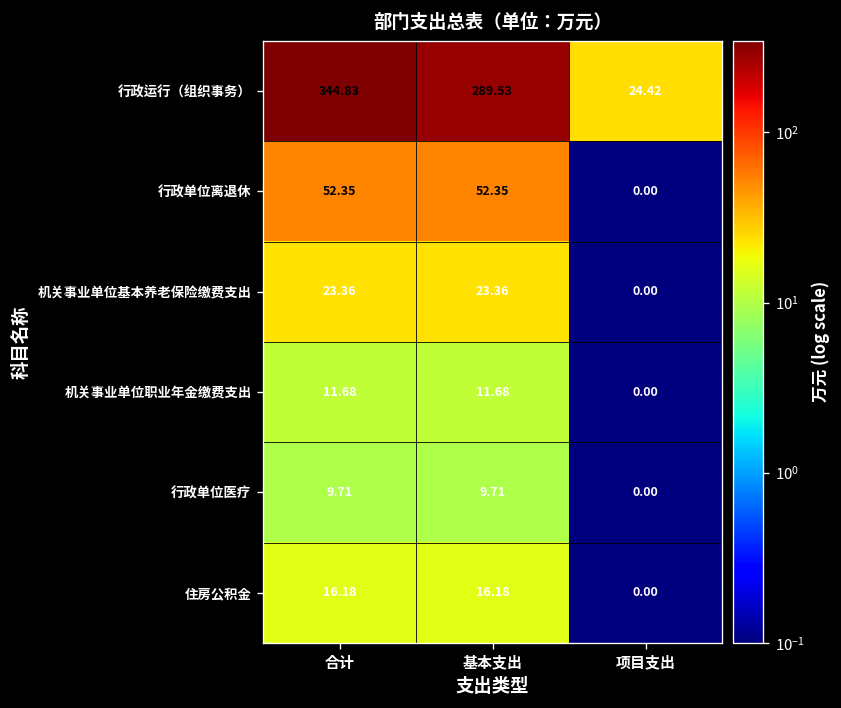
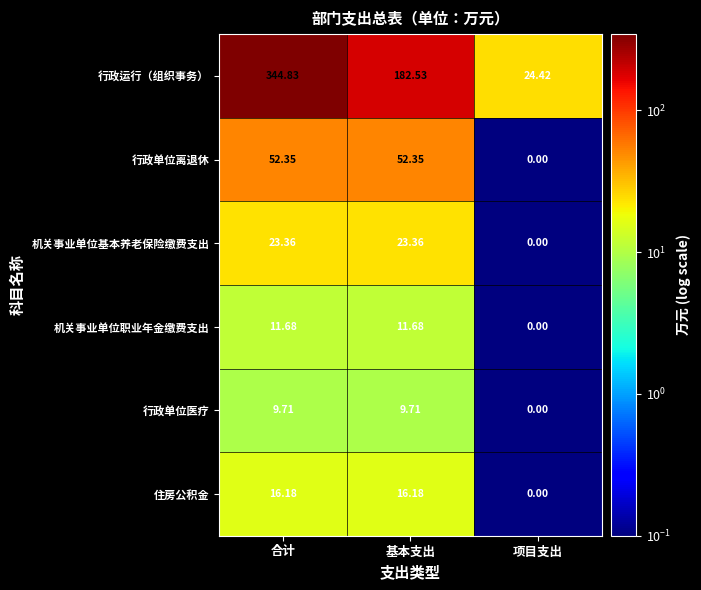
  {
    "行政运行（组织事务）": {
      "合计": 344.83,
-     "基本支出": 289.53,
+     "基本支出": 182.53,
      "项目支出": 24.42
    },
    "行政单位离退休": {
      "合计": 52.35,
      "基本支出": 52.35,
      "项目支出": 0.00
    },
    "机关事业单位基本养老保险缴费支出": {
      "合计": 23.36,
      "基本支出": 23.36,
      "项目支出": 0.00
    },
    "机关事业单位职业年金缴费支出": {
      "合计": 11.68,
      "基本支出": 11.68,
      "项目支出": 0.00
    },
    "行政单位医疗": {
      "合计": 9.71,
      "基本支出": 9.71,
      "项目支出": 0.00
    },
    "住房公积金": {
      "合计": 16.18,
      "基本支出": 16.18,
      "项目支出": 0.00
    }
  }
